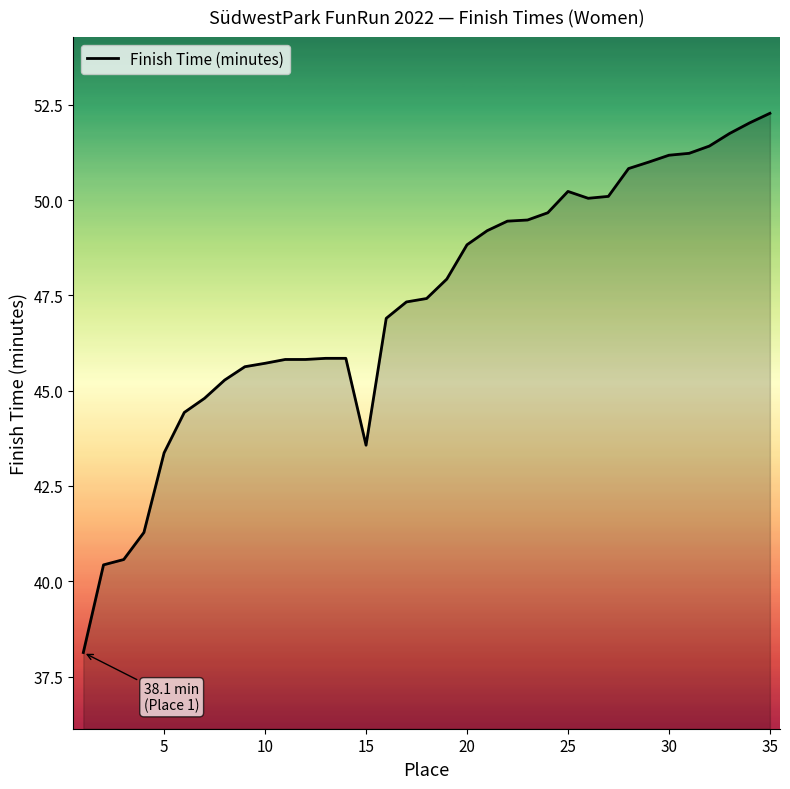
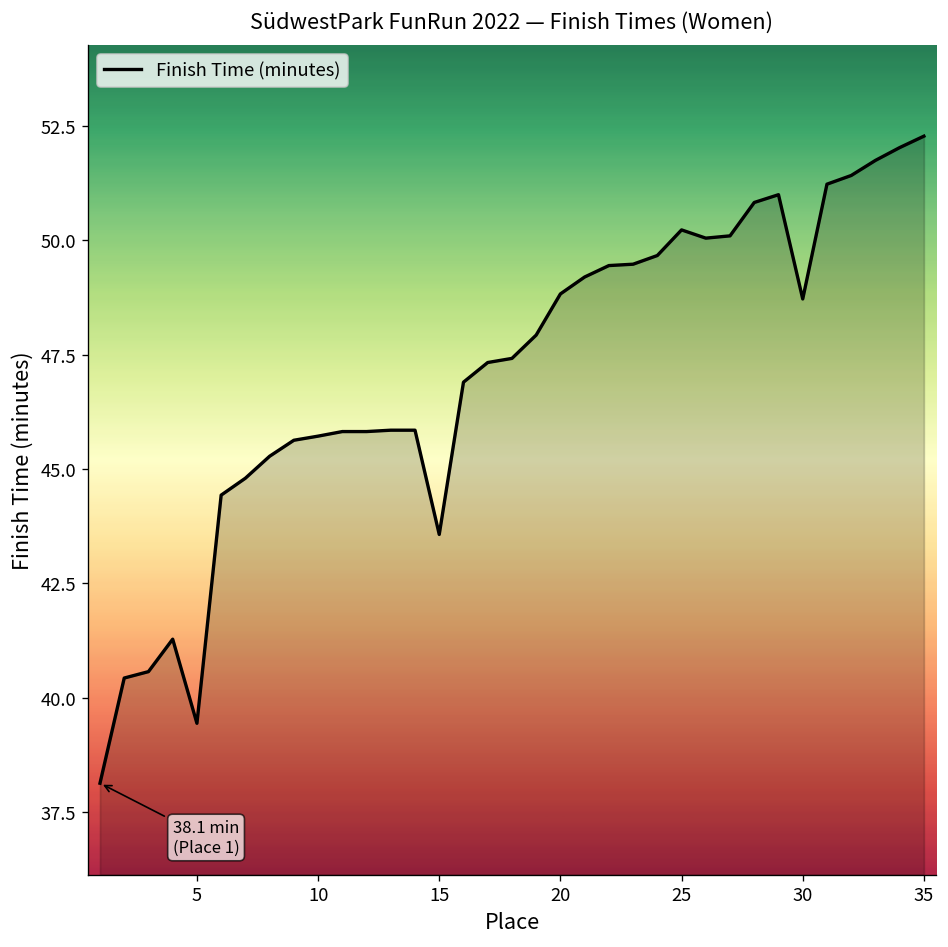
  {
-   "5": 43.4,
+   "5": 39.4,
    "10": 45.7,
    "15": 43.6,
    "20": 48.8,
    "25": 50.2,
-   "30": 51.2,
+   "30": 48.7,
    "35": 52.3
  }
